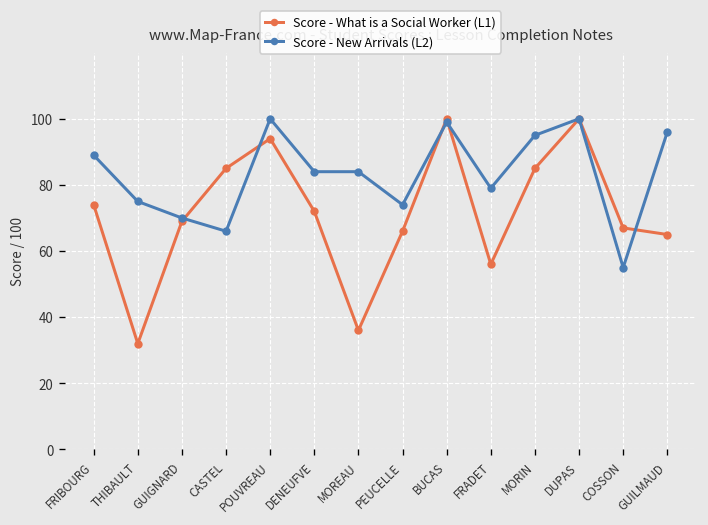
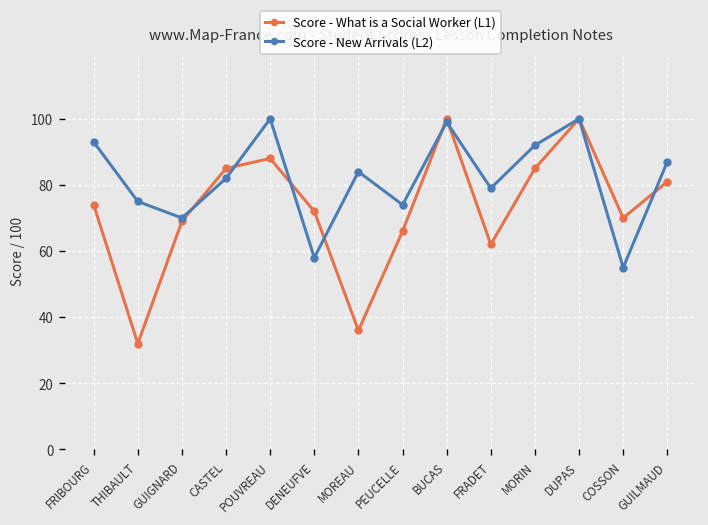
  {
    "Score - What is a Social Worker (L1)": {
      "FRIBOURG": 74,
      "THIBAULT": 32,
      "GUIGNARD": 69,
      "CASTEL": 85,
-     "POUVREAU": 94,
+     "POUVREAU": 88,
      "DENEUFVE": 72,
      "MOREAU": 36,
      "PEUCELLE": 66,
      "BUCAS": 100,
-     "FRADET": 56,
+     "FRADET": 62,
      "MORIN": 85,
-     "COSSON": 67,
-     "GUILMAUD": 65
+     "COSSON": 70,
+     "GUILMAUD": 81
    },
    "Score - New Arrivals (L2)": {
-     "FRIBOURG": 89,
+     "FRIBOURG": 93,
      "THIBAULT": 75,
      "GUIGNARD": 70,
-     "CASTEL": 66,
+     "CASTEL": 82,
      "POUVREAU": 100,
-     "DENEUFVE": 84,
+     "DENEUFVE": 58,
      "MOREAU": 84,
      "PEUCELLE": 74,
      "BUCAS": 99,
      "FRADET": 79,
-     "MORIN": 95,
+     "MORIN": 92,
      "COSSON": 55,
-     "GUILMAUD": 96
+     "GUILMAUD": 87
    }
  }
